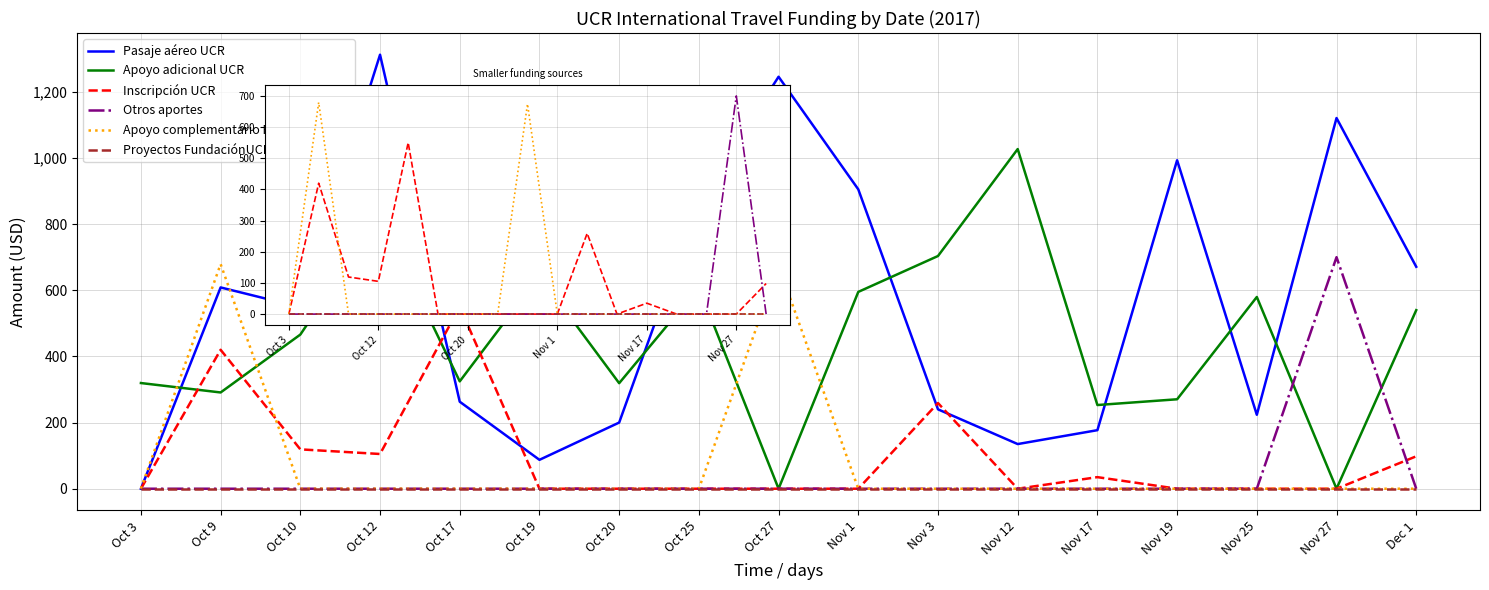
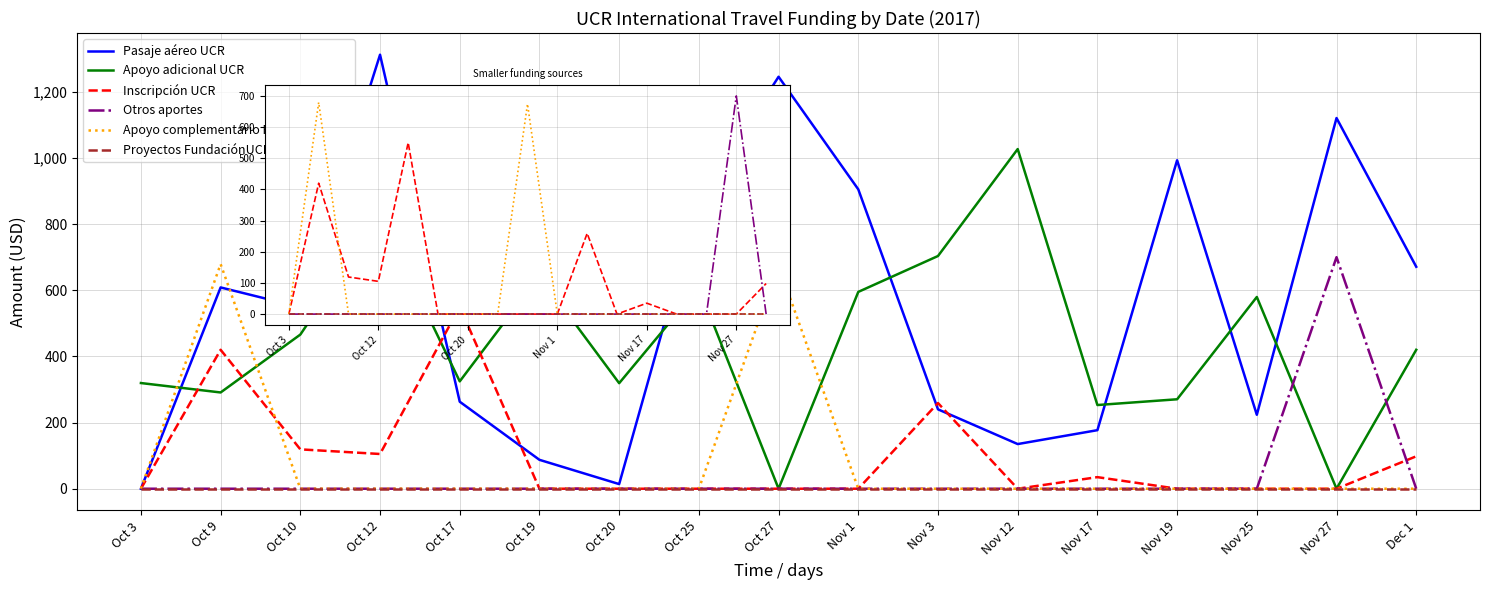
  {
    "UCR International Travel Funding by Date (2017)": {
      "Pasaje aéreo UCR": {
        "Oct 9": "610",
        "Oct 10": "550",
        "Oct 12": "1,310",
        "Oct 17": "260",
        "Oct 19": "90",
-       "Oct 20": "200",
+       "Oct 20": "10",
        "Oct 25": "870",
        "Oct 27": "1,250",
        "Nov 1": "910",
        "Nov 3": "240",
        "Nov 12": "140",
        "Nov 17": "180",
        "Nov 19": "990",
        "Nov 25": "220",
        "Nov 27": "1,120",
        "Dec 1": "670"
      },
      "Apoyo adicional UCR": {
        "Oct 3": "320",
        "Oct 9": "290",
        "Oct 10": "470",
        "Oct 12": "820",
        "Oct 17": "320",
        "Oct 19": "640",
        "Oct 20": "320",
        "Oct 25": "610",
        "Nov 1": "600",
        "Nov 3": "700",
        "Nov 12": "1,030",
        "Nov 17": "250",
        "Nov 19": "270",
        "Nov 25": "580",
-       "Dec 1": "540"
+       "Dec 1": "420"
      },
      "Inscripción UCR": {
        "Oct 9": "420",
        "Oct 10": "120",
        "Oct 12": "110",
        "Oct 17": "550",
        "Nov 3": "260",
        "Nov 17": "40",
        "Dec 1": "100"
      },
      "Otros aportes": {
        "Nov 27": "700"
      },
      "Apoyo complementario FundaciónUCR": {
        "Oct 9": "680",
        "Oct 27": "670"
      }
    }
  }
